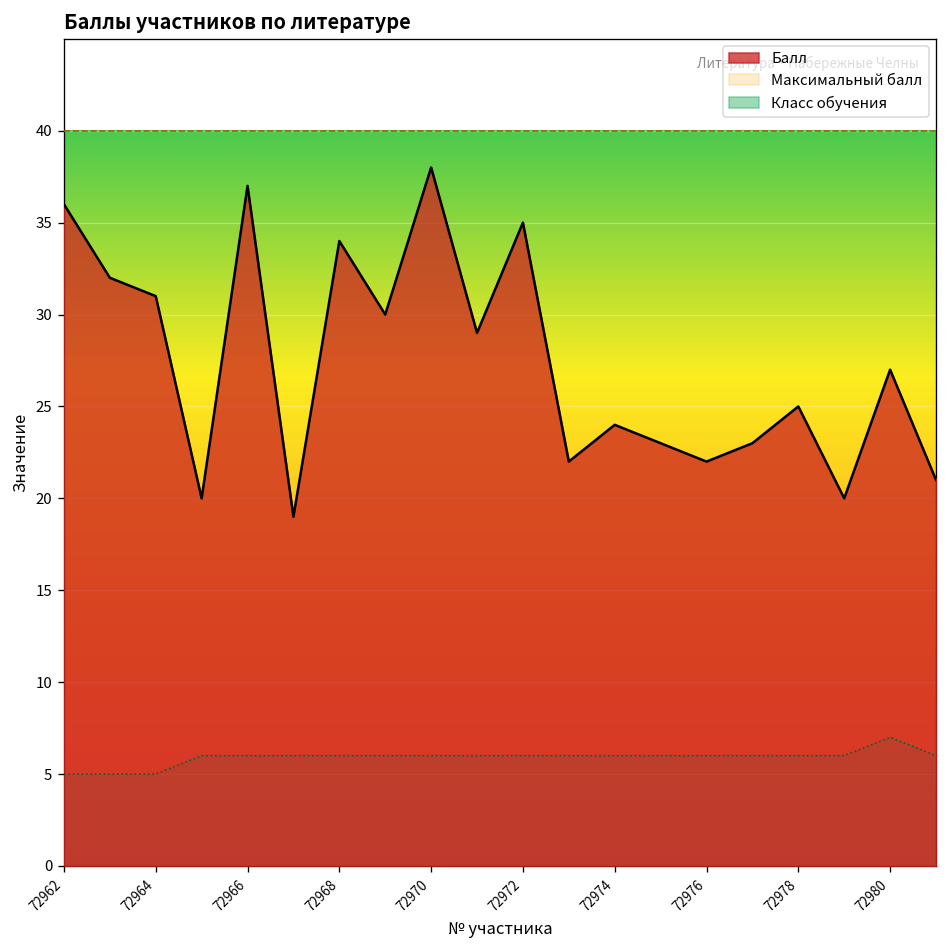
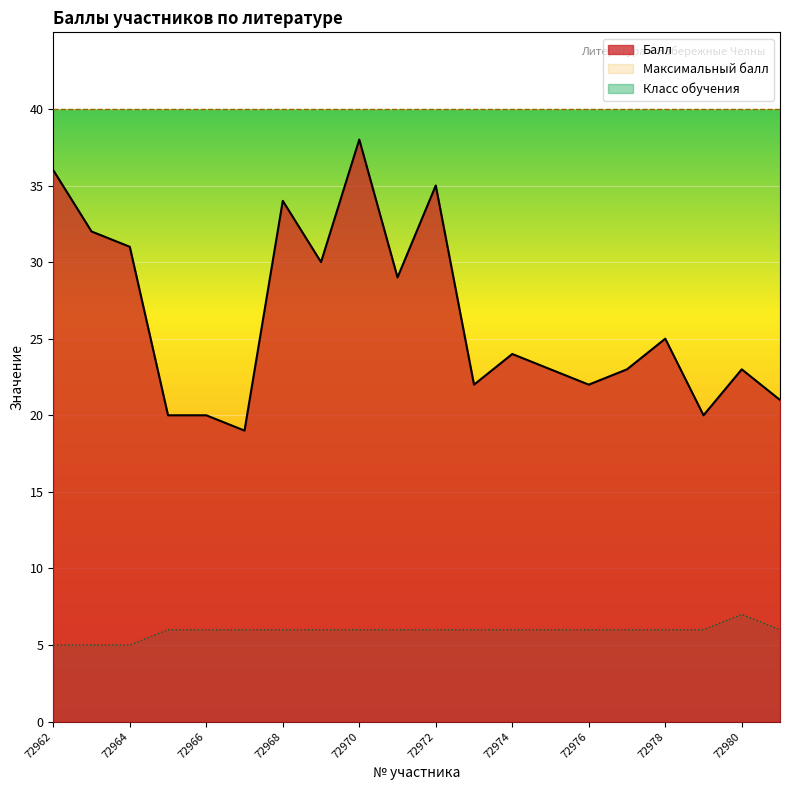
  {
    "Балл": {
      "72962": 36,
      "72964": 31,
-     "72966": 37,
+     "72966": 20,
      "72968": 34,
      "72970": 38,
      "72972": 35,
      "72974": 24,
      "72976": 22,
      "72978": 25,
-     "72980": 27
+     "72980": 23
    },
    "Максимальный балл": {
      "72962": 40,
      "72964": 40,
      "72966": 40,
      "72968": 40,
      "72970": 40,
      "72972": 40,
      "72974": 40,
      "72976": 40,
      "72978": 40,
      "72980": 40
    },
    "Класс обучения": {
      "72962": 5,
      "72964": 5,
      "72966": 6,
      "72968": 6,
      "72970": 6,
      "72972": 6,
      "72974": 6,
      "72976": 6,
      "72978": 6,
      "72980": 7
    }
  }
